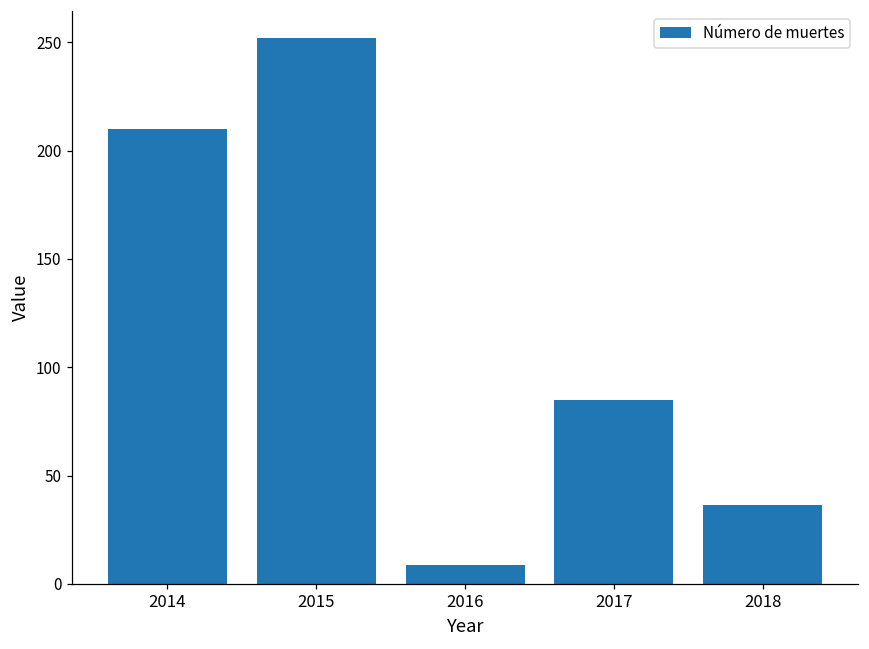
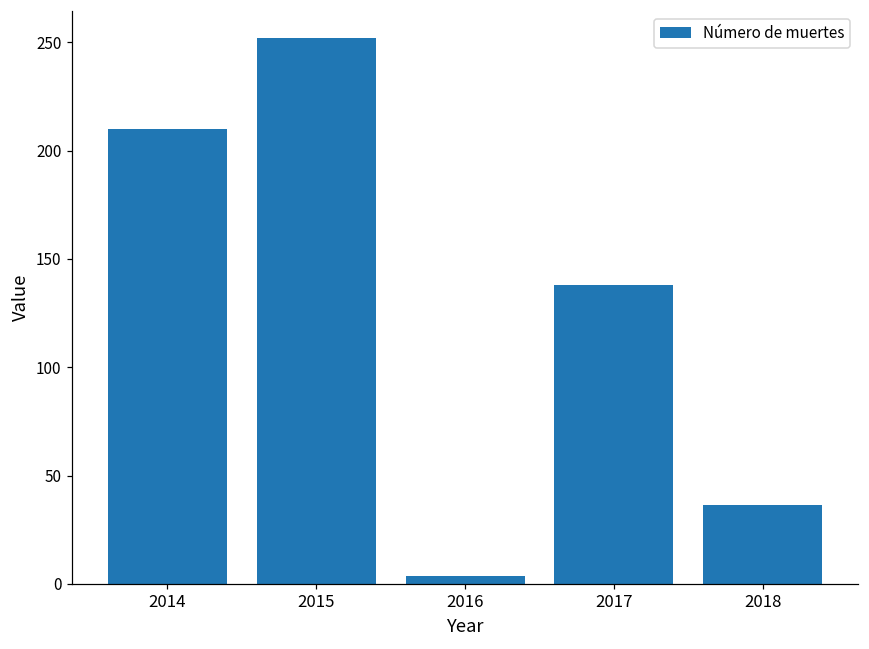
  {
    "2014": 210,
    "2015": 252,
-   "2016": 9,
-   "2017": 85,
+   "2016": 4,
+   "2017": 138,
    "2018": 36
  }
